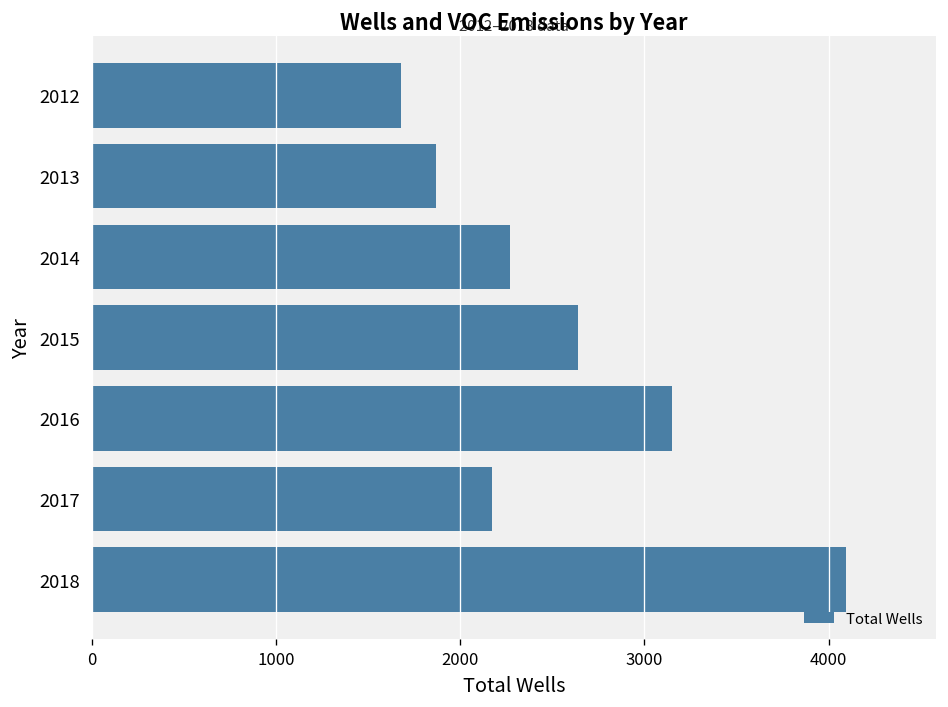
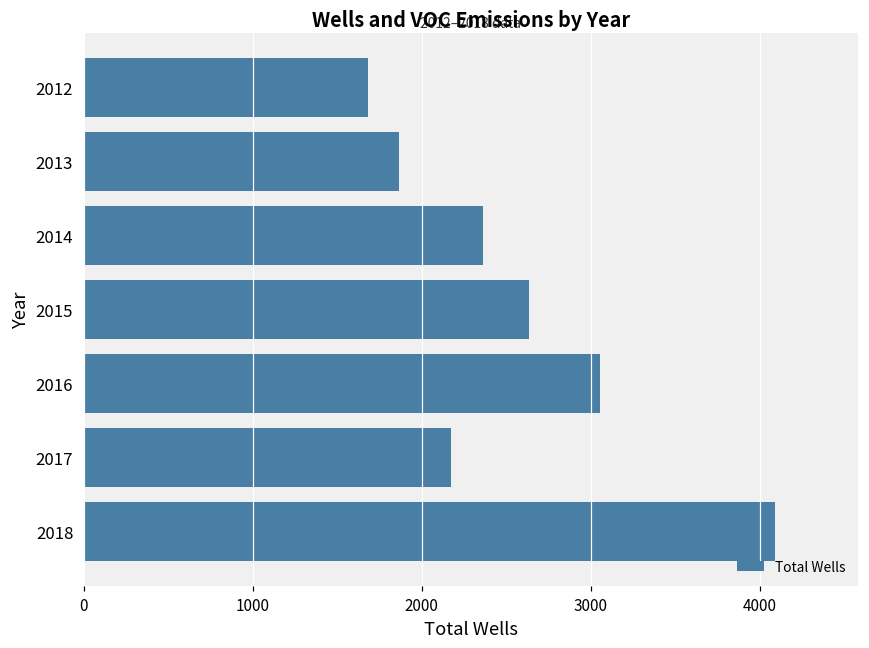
  {
    "2012": 1680,
    "2013": 1870,
-   "2014": 2270,
+   "2014": 2360,
    "2015": 2640,
-   "2016": 3150,
+   "2016": 3060,
    "2017": 2180,
    "2018": 4090
  }
